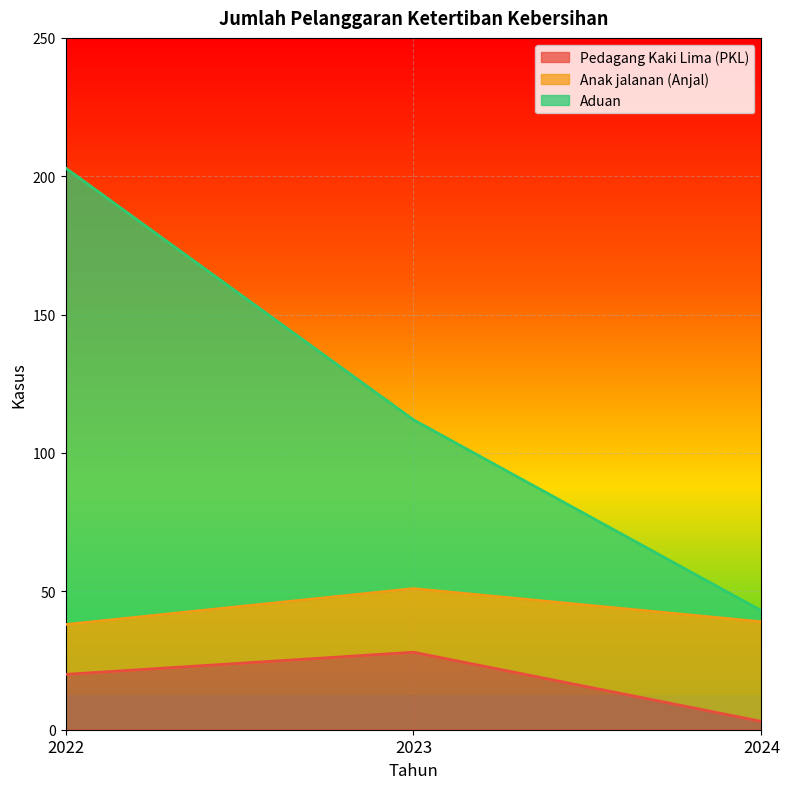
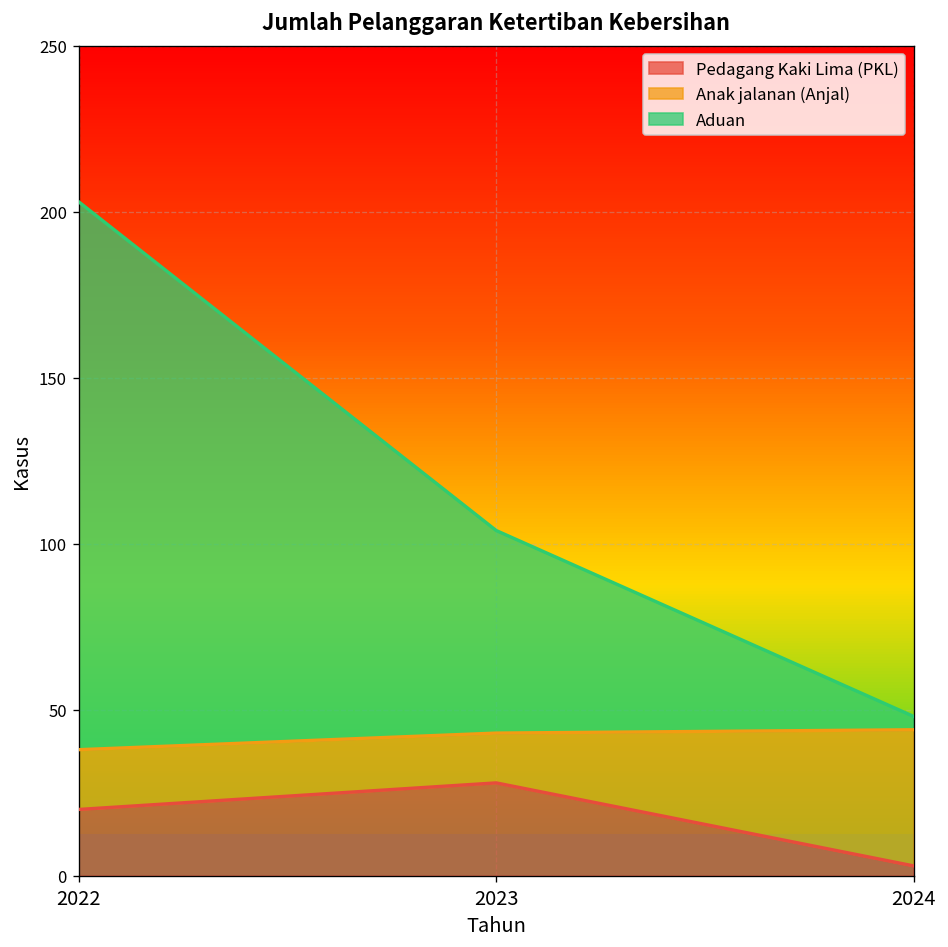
  {
    "Pedagang Kaki Lima (PKL)": {
      "2022": 20,
      "2023": 28,
      "2024": 3
    },
    "Anak jalanan (Anjal)": {
      "2022": 18,
-     "2023": 23,
-     "2024": 36
+     "2023": 15,
+     "2024": 41
    },
    "Aduan": {
      "2022": 165,
      "2023": 61,
      "2024": 4
    }
  }
